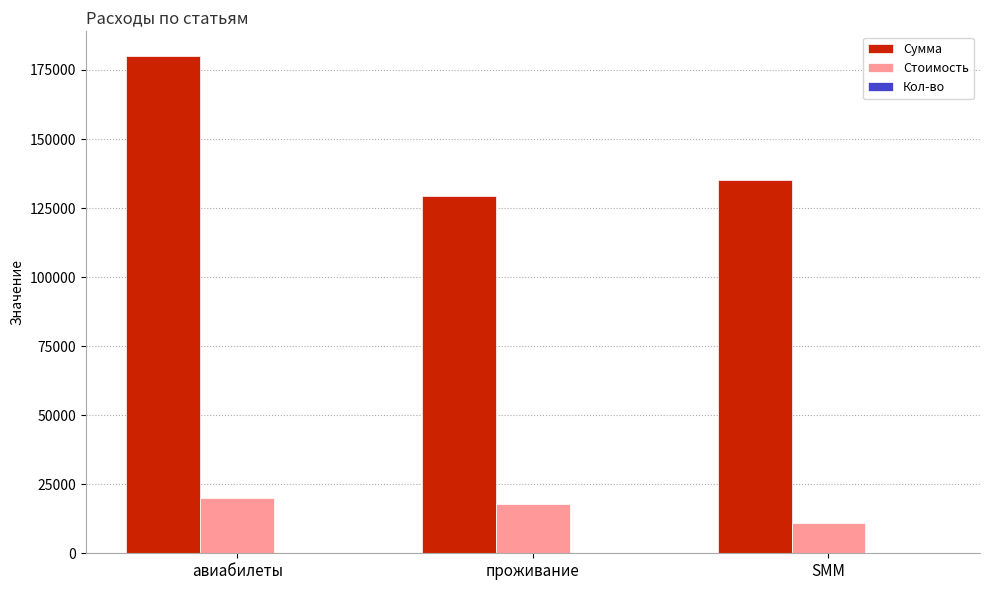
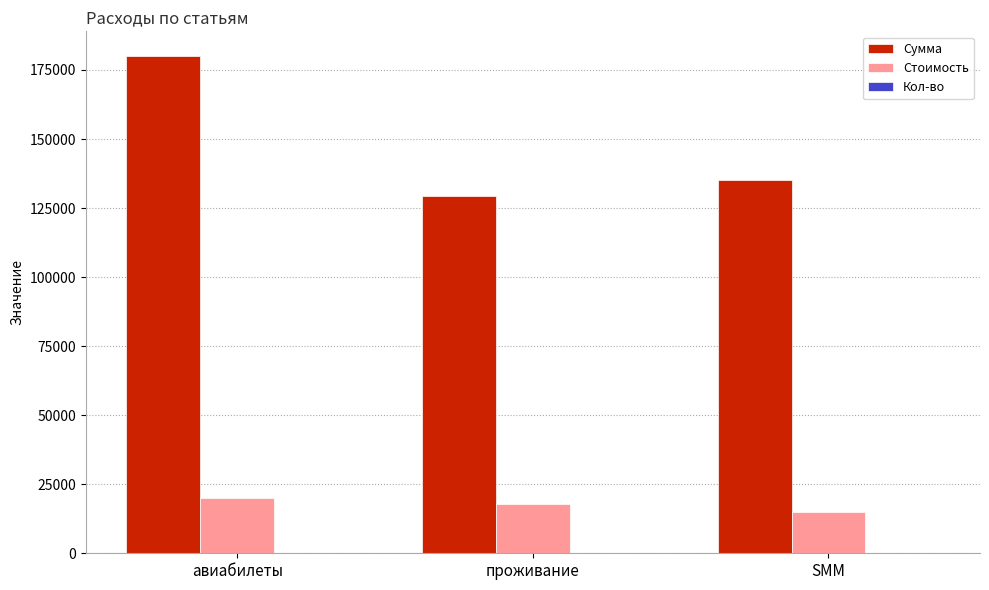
  {
    "Сумма": {
      "авиабилеты": 180000,
      "проживание": 129000,
      "SMM": 135000
    },
    "Стоимость": {
      "авиабилеты": 20000,
      "проживание": 18000,
-     "SMM": 11000
+     "SMM": 15000
    }
  }
